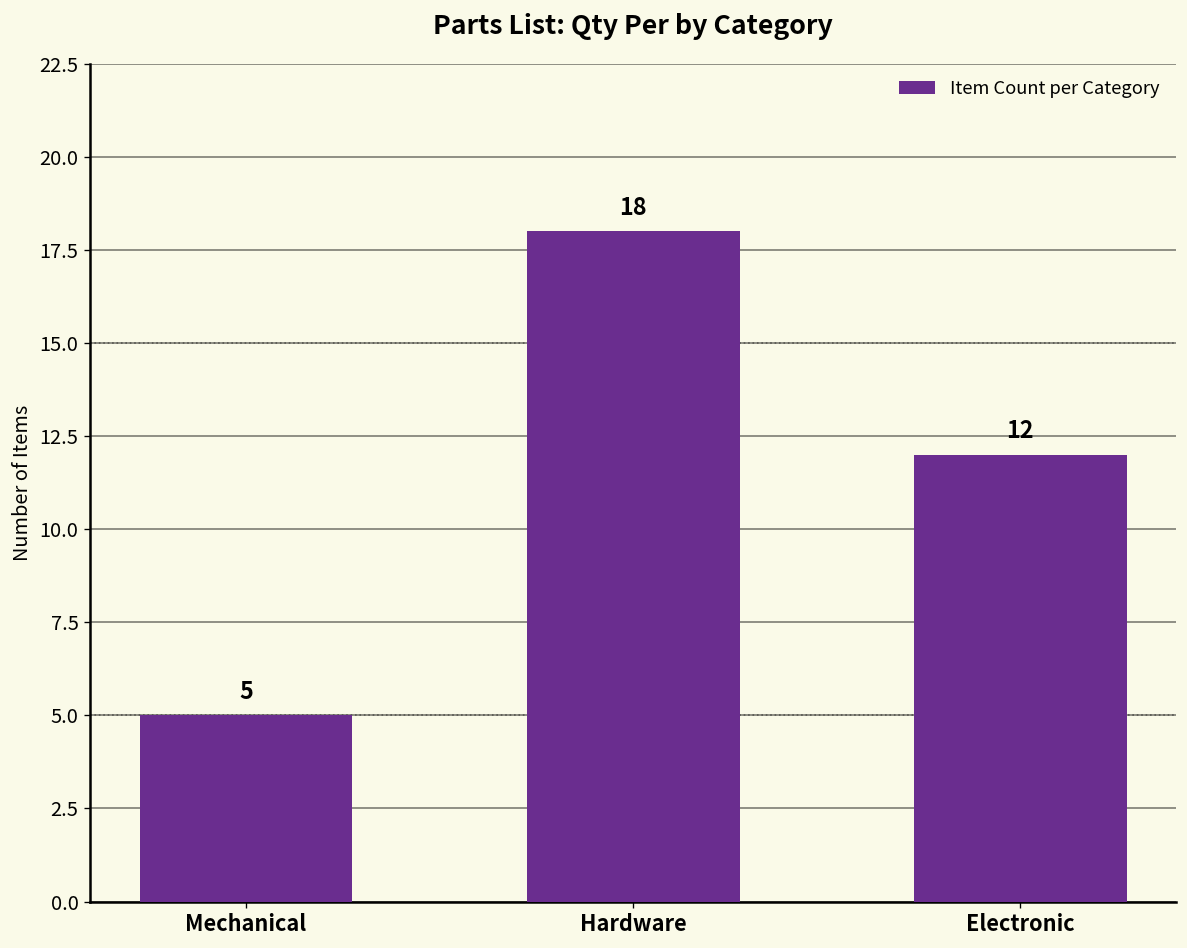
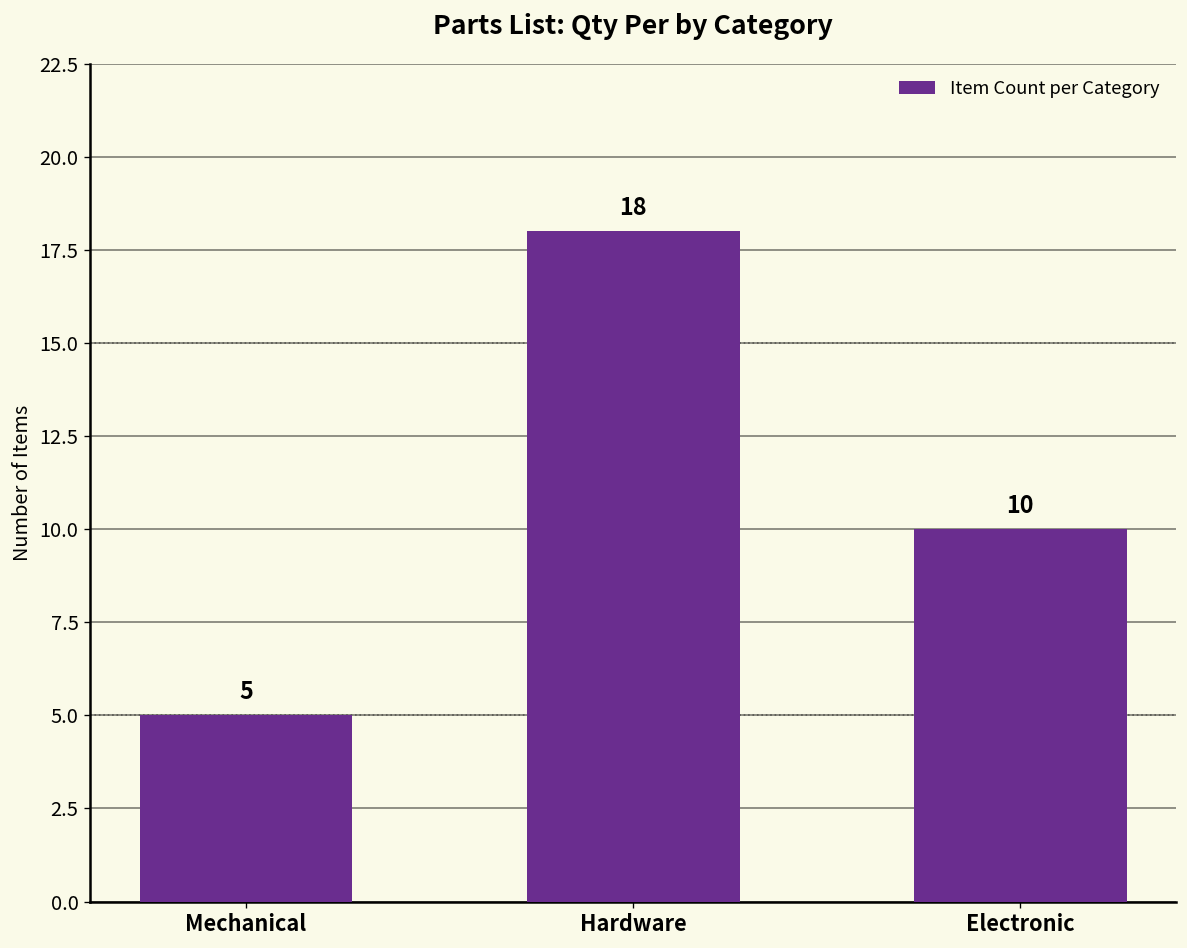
  {
    "Mechanical": 5,
    "Hardware": 18,
-   "Electronic": 12
+   "Electronic": 10
  }
